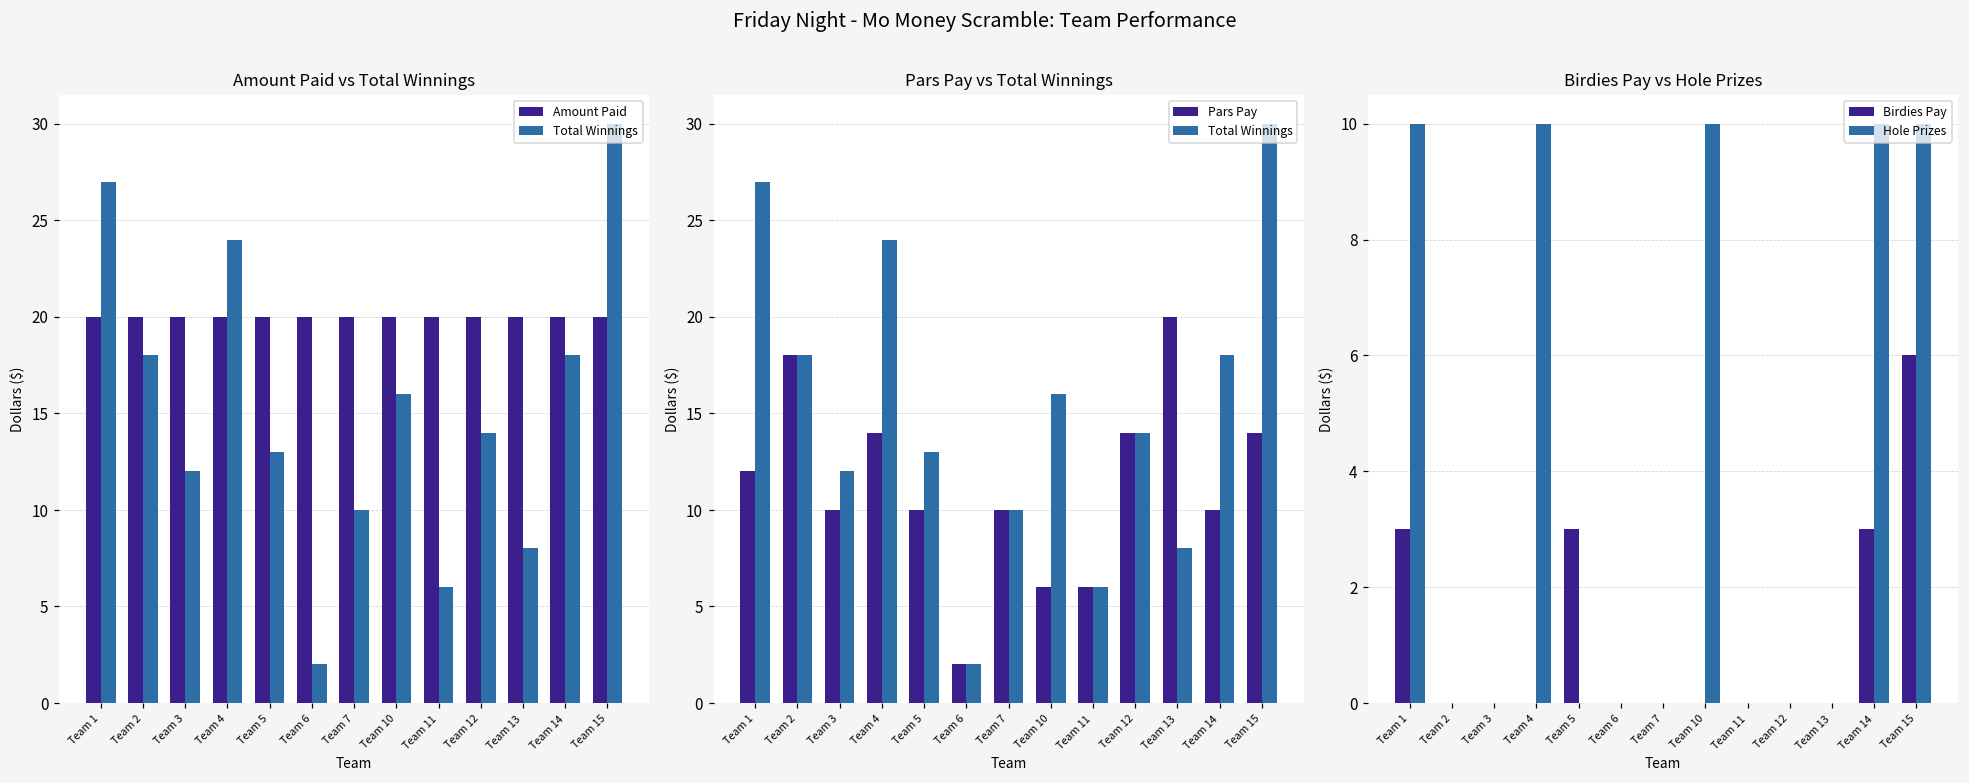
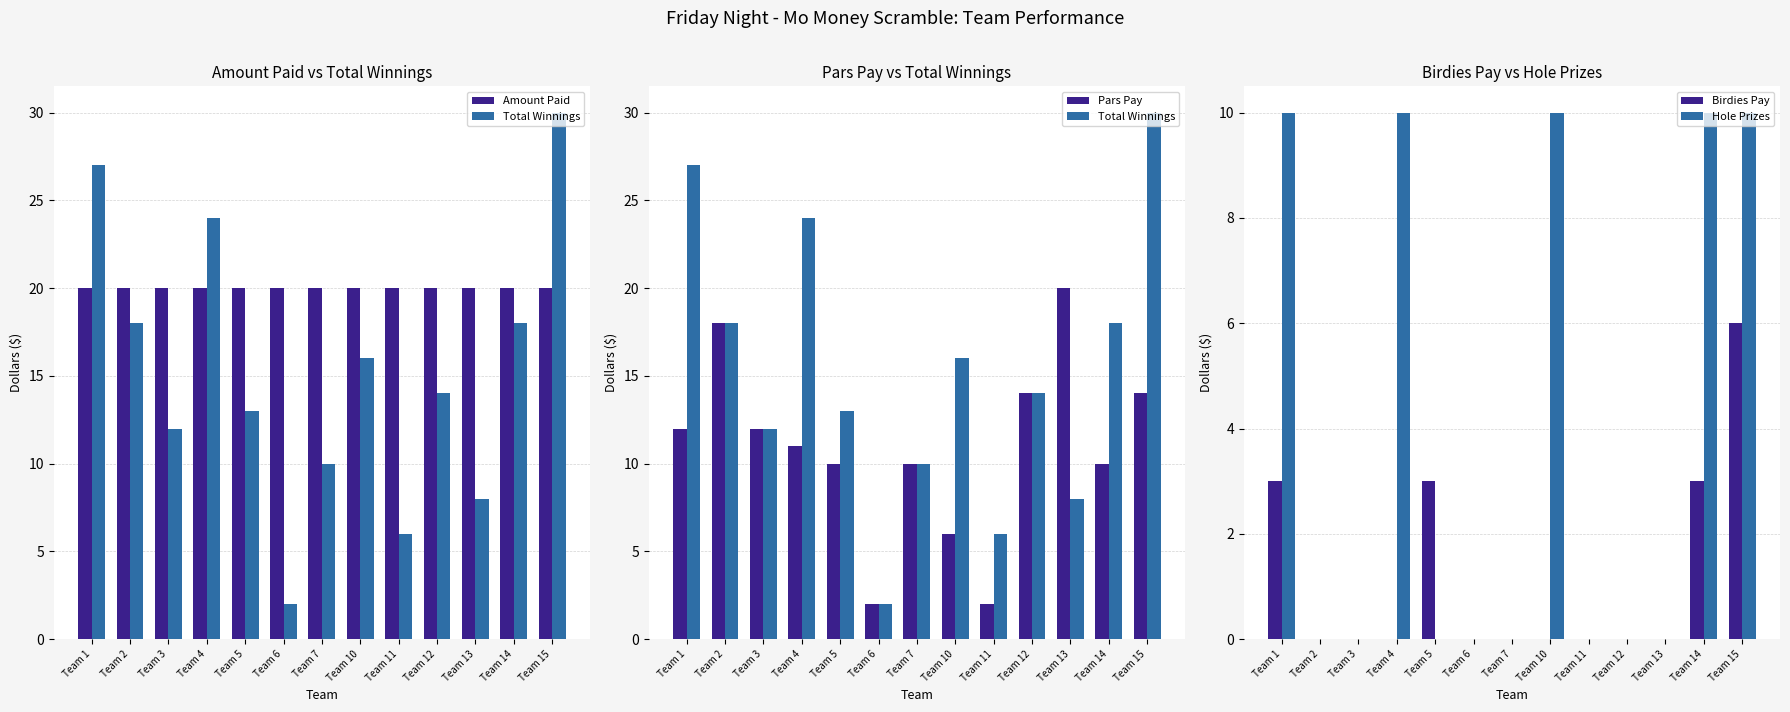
  {
    "Amount Paid vs Total Winnings": {
      "Amount Paid": {
        "Team 1": 20.0,
        "Team 2": 20.0,
        "Team 3": 20.0,
        "Team 4": 20.0,
        "Team 5": 20.0,
        "Team 6": 20.0,
        "Team 7": 20.0,
        "Team 10": 20.0,
        "Team 11": 20.0,
        "Team 12": 20.0,
        "Team 13": 20.0,
        "Team 14": 20.0,
        "Team 15": 20.0
      },
      "Total Winnings": {
        "Team 1": 27.0,
        "Team 2": 18.0,
        "Team 3": 12.0,
        "Team 4": 24.0,
        "Team 5": 13.0,
        "Team 6": 2.0,
        "Team 7": 10.0,
        "Team 10": 16.0,
        "Team 11": 6.0,
        "Team 12": 14.0,
        "Team 13": 8.0,
        "Team 14": 18.0
      }
    },
    "Pars Pay vs Total Winnings": {
      "Pars Pay": {
        "Team 1": 12,
        "Team 2": 18,
-       "Team 3": 10,
-       "Team 4": 14,
+       "Team 3": 12,
+       "Team 4": 11,
        "Team 5": 10,
        "Team 6": 2,
        "Team 7": 10,
        "Team 10": 6,
-       "Team 11": 6,
+       "Team 11": 2,
        "Team 12": 14,
        "Team 13": 20,
        "Team 14": 10,
        "Team 15": 14
      },
      "Total Winnings": {
        "Team 1": 27,
        "Team 2": 18,
        "Team 3": 12,
        "Team 4": 24,
        "Team 5": 13,
        "Team 6": 2,
        "Team 7": 10,
        "Team 10": 16,
        "Team 11": 6,
        "Team 12": 14,
        "Team 13": 8,
        "Team 14": 18
      }
    },
    "Birdies Pay vs Hole Prizes": {
      "Birdies Pay": {
        "Team 1": 3.0,
        "Team 2": 0.0,
        "Team 3": 0.0,
        "Team 4": 0.0,
        "Team 5": 3.0,
        "Team 6": 0.0,
        "Team 7": 0.0,
        "Team 10": 0.0,
        "Team 11": 0.0,
        "Team 12": 0.0,
        "Team 13": 0.0,
        "Team 14": 3.0,
        "Team 15": 6.0
      },
      "Hole Prizes": {
        "Team 1": 10.0,
        "Team 2": 0.0,
        "Team 3": 0.0,
        "Team 4": 10.0,
        "Team 5": 0.0,
        "Team 6": 0.0,
        "Team 7": 0.0,
        "Team 10": 10.0,
        "Team 11": 0.0,
        "Team 12": 0.0,
        "Team 13": 0.0
      }
    }
  }
